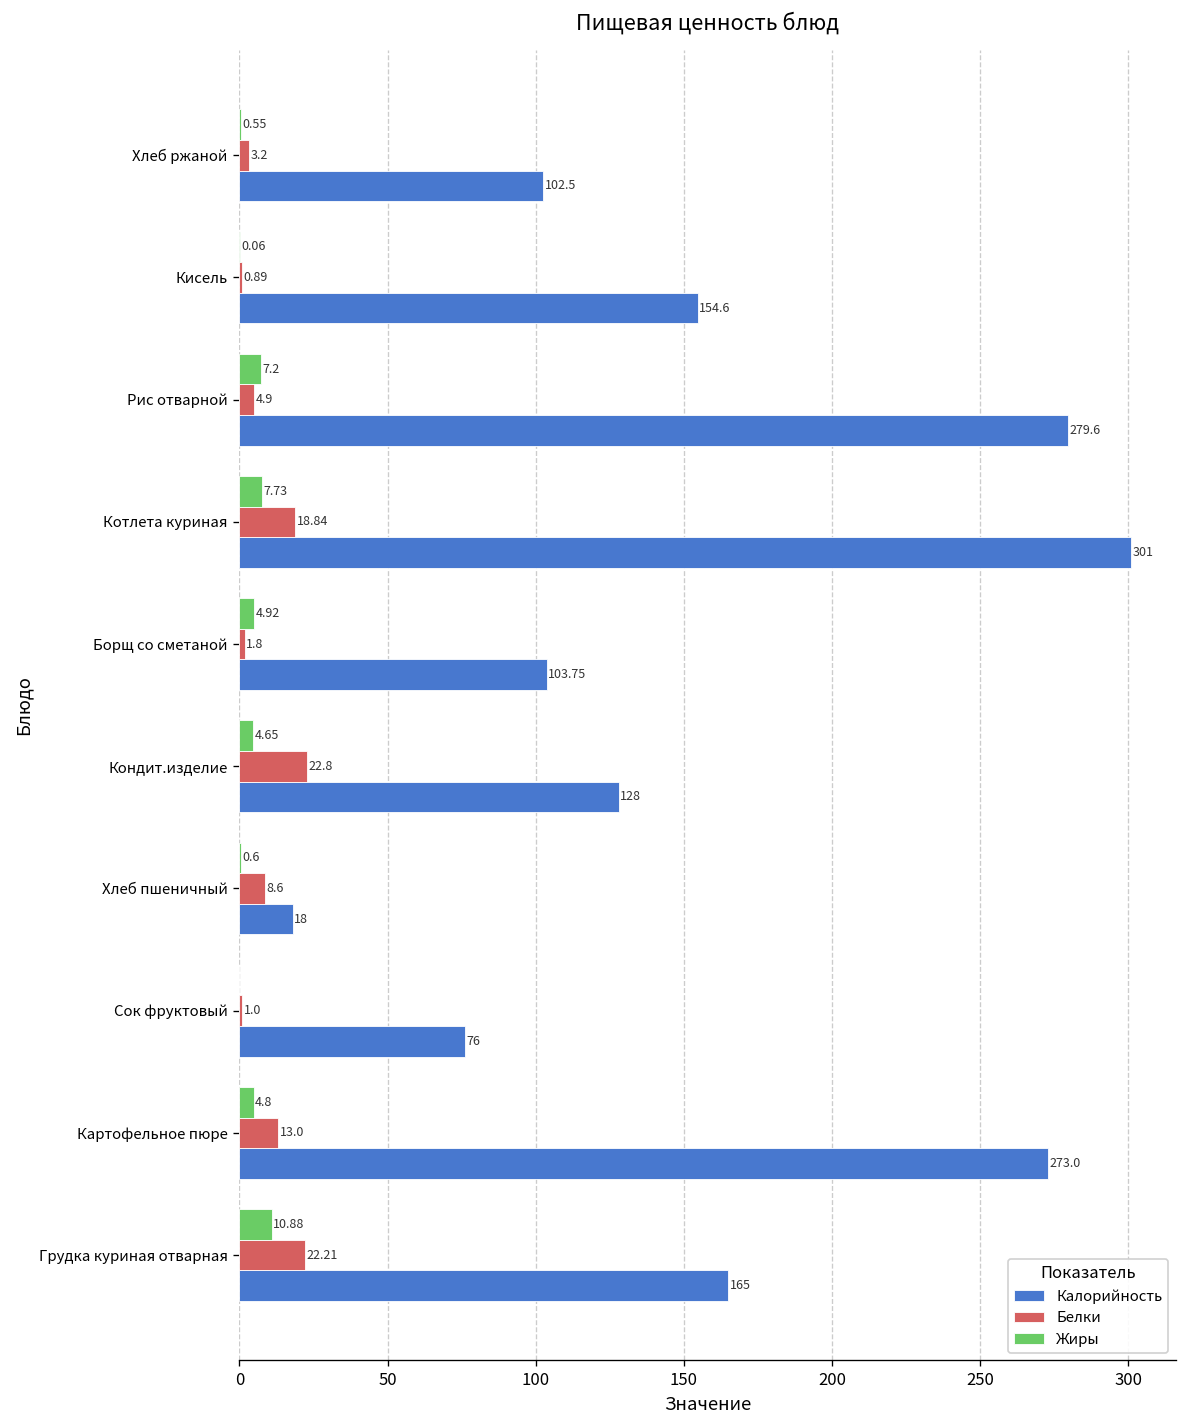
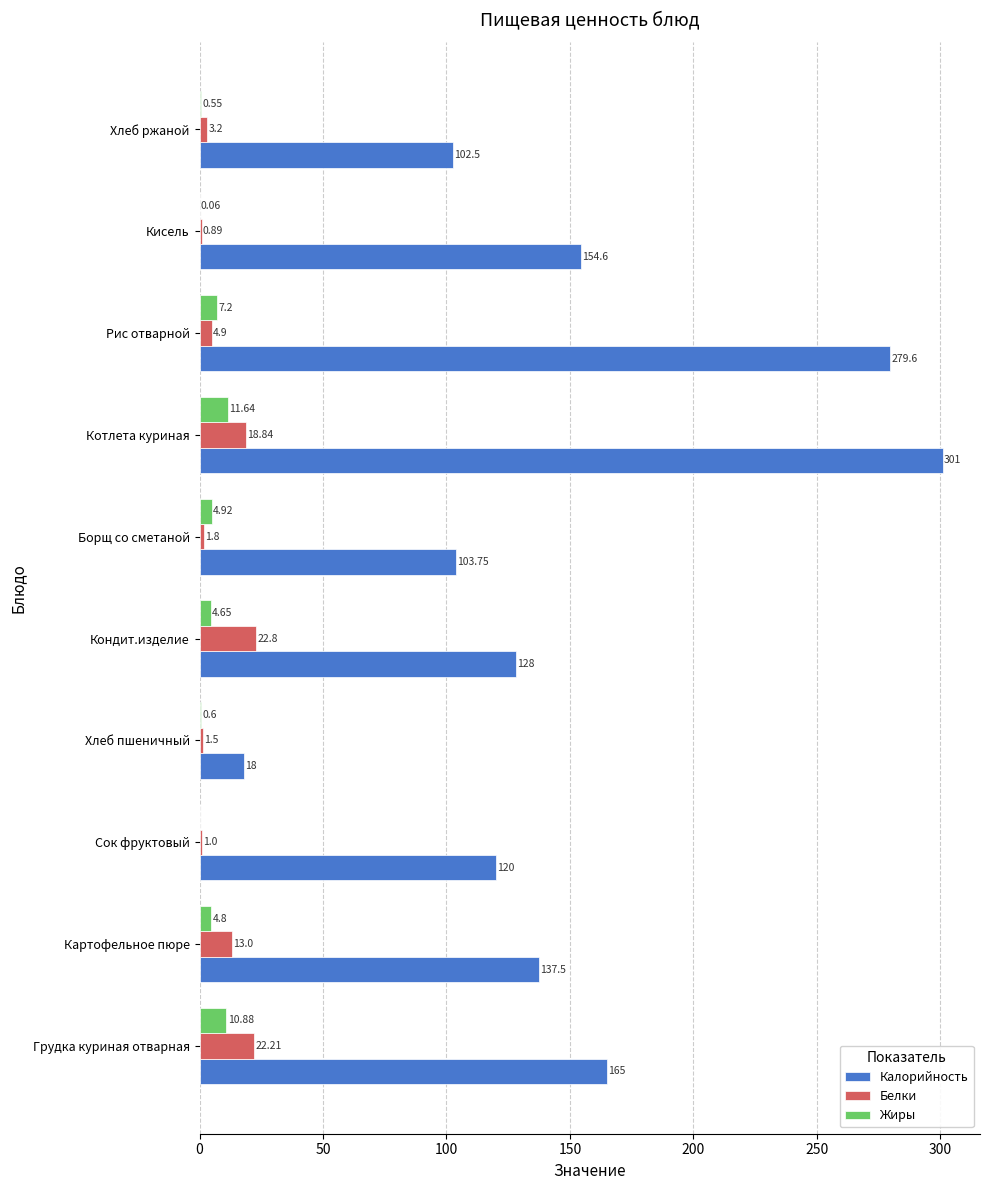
  {
    "Калорийность": {
      "Хлеб ржаной": 102.5,
      "Кисель": 154.6,
      "Рис отварной": 279.6,
      "Котлета куриная": 301,
      "Борщ со сметаной": 103.75,
      "Кондит.изделие": 128,
      "Хлеб пшеничный": 18,
-     "Сок фруктовый": 76,
-     "Картофельное пюре": 273.0,
+     "Сок фруктовый": 120,
+     "Картофельное пюре": 137.5,
      "Грудка куриная отварная": 165
    },
    "Белки": {
      "Хлеб ржаной": 3.2,
      "Кисель": 0.89,
      "Рис отварной": 4.9,
      "Котлета куриная": 18.84,
      "Борщ со сметаной": 1.8,
      "Кондит.изделие": 22.8,
-     "Хлеб пшеничный": 8.6,
+     "Хлеб пшеничный": 1.5,
      "Сок фруктовый": 1.0,
      "Картофельное пюре": 13.0,
      "Грудка куриная отварная": 22.21
    },
    "Жиры": {
      "Хлеб ржаной": 0.55,
      "Кисель": 0.06,
      "Рис отварной": 7.2,
-     "Котлета куриная": 7.73,
+     "Котлета куриная": 11.64,
      "Борщ со сметаной": 4.92,
      "Кондит.изделие": 4.65,
      "Хлеб пшеничный": 0.6,
      "Картофельное пюре": 4.8,
      "Грудка куриная отварная": 10.88
    }
  }
